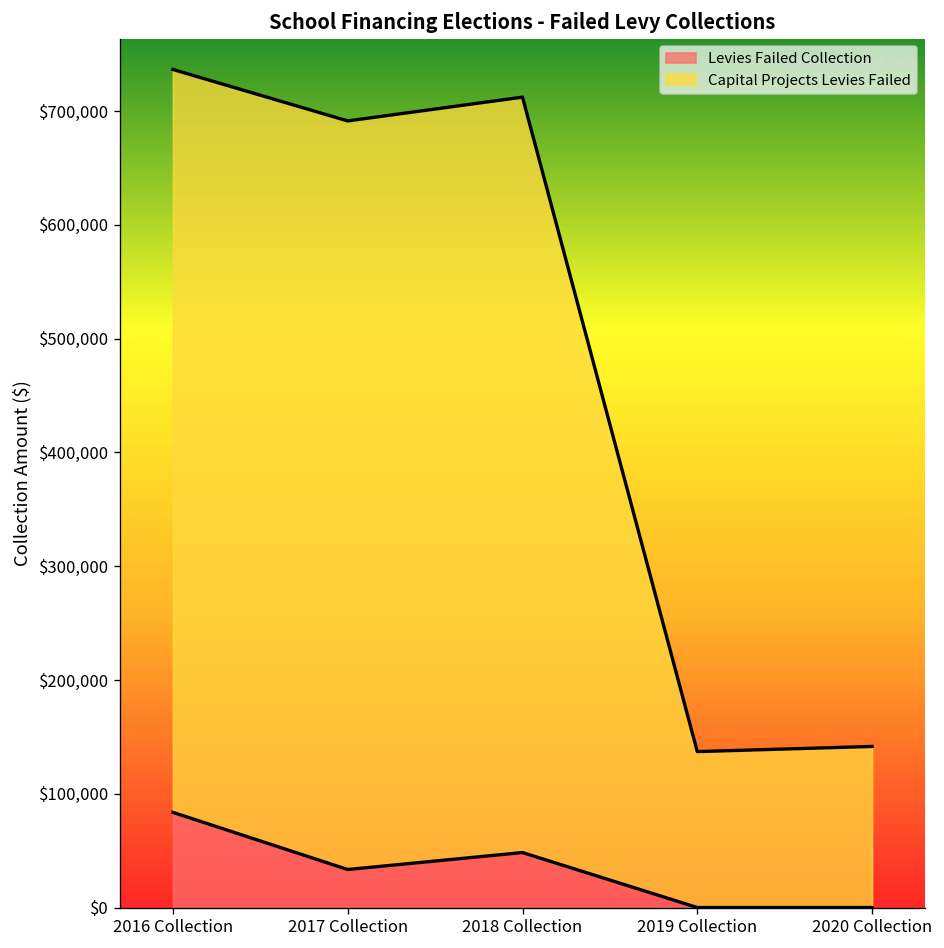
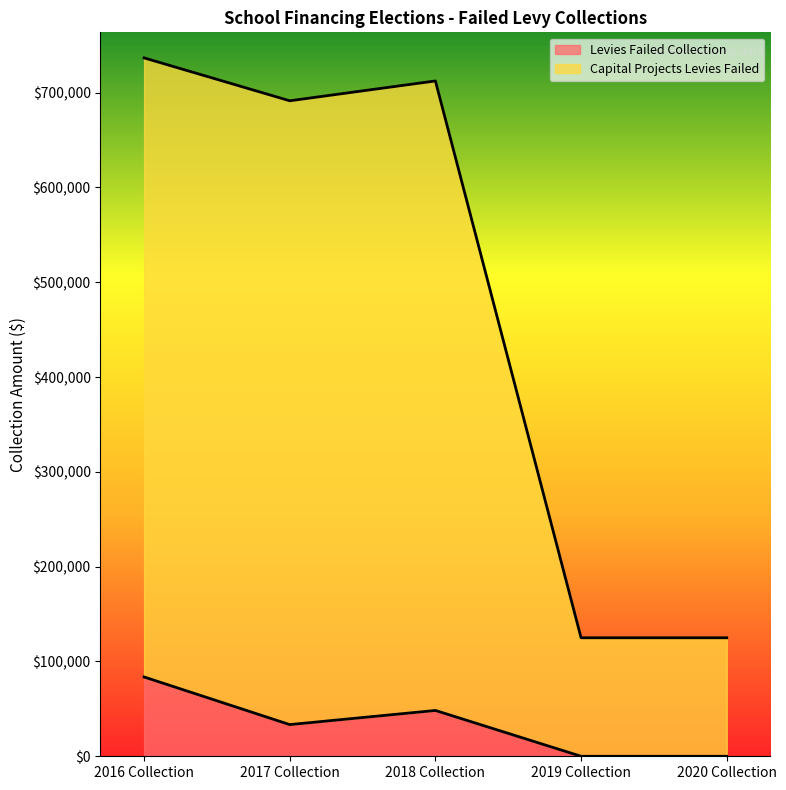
  {
    "Levies Failed Collection": {
      "2016 Collection": "$80,000",
      "2017 Collection": "$30,000",
      "2018 Collection": "$50,000",
      "2019 Collection": "$0",
      "2020 Collection": "$0"
    },
    "Capital Projects Levies Failed": {
      "2016 Collection": "$650,000",
      "2017 Collection": "$660,000",
      "2018 Collection": "$660,000",
-     "2019 Collection": "$140,000",
-     "2020 Collection": "$140,000"
+     "2019 Collection": "$130,000",
+     "2020 Collection": "$130,000"
    }
  }
